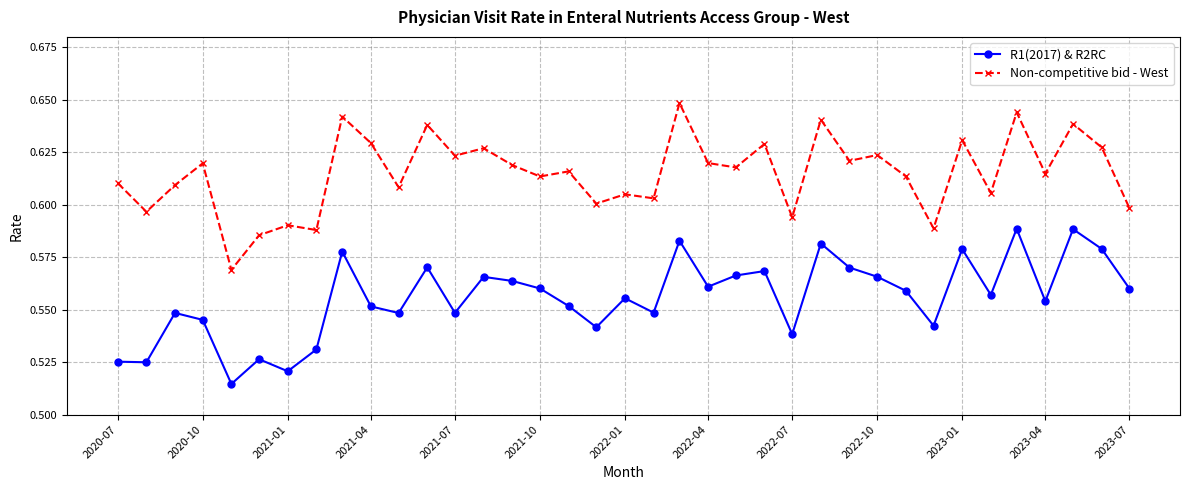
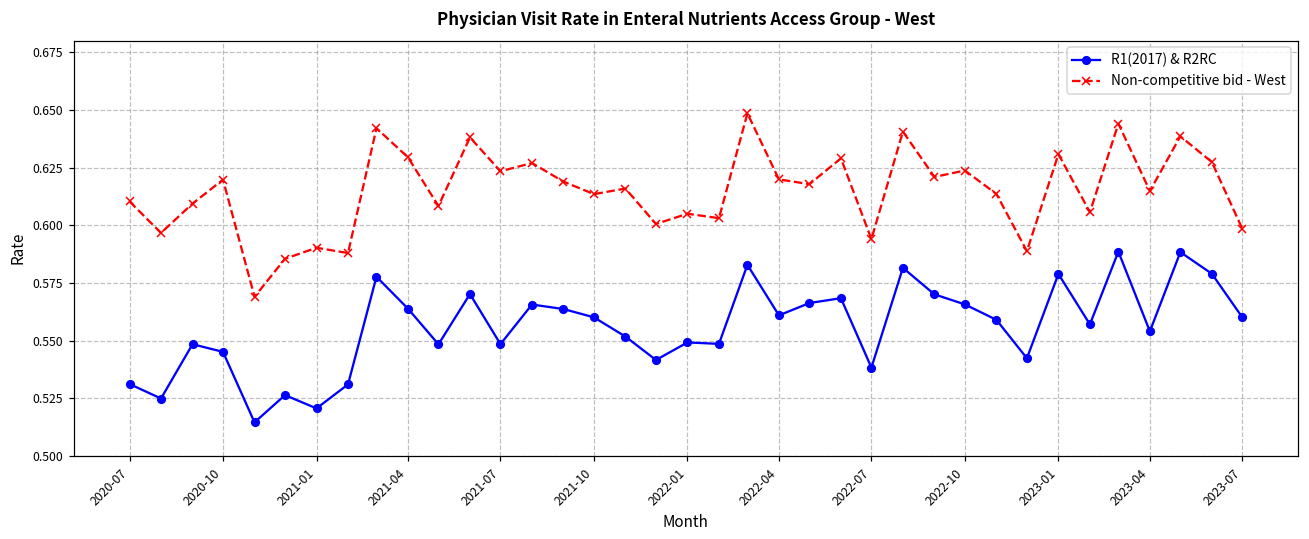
  {
    "R1(2017) & R2RC": {
-     "2020-07": 0.525,
+     "2020-07": 0.531,
      "2020-10": 0.545,
      "2021-01": 0.521,
-     "2021-04": 0.552,
+     "2021-04": 0.564,
      "2021-07": 0.548,
      "2021-10": 0.560,
-     "2022-01": 0.555,
+     "2022-01": 0.549,
      "2022-04": 0.561,
      "2022-07": 0.538,
      "2022-10": 0.566,
      "2023-01": 0.579,
      "2023-04": 0.554,
      "2023-07": 0.560
    },
    "Non-competitive bid - West": {
      "2020-07": 0.610,
      "2020-10": 0.620,
      "2021-01": 0.590,
      "2021-04": 0.629,
      "2021-07": 0.623,
      "2021-10": 0.613,
      "2022-01": 0.605,
      "2022-04": 0.620,
      "2022-07": 0.594,
      "2022-10": 0.624,
      "2023-01": 0.631,
      "2023-04": 0.615,
      "2023-07": 0.598
    }
  }
